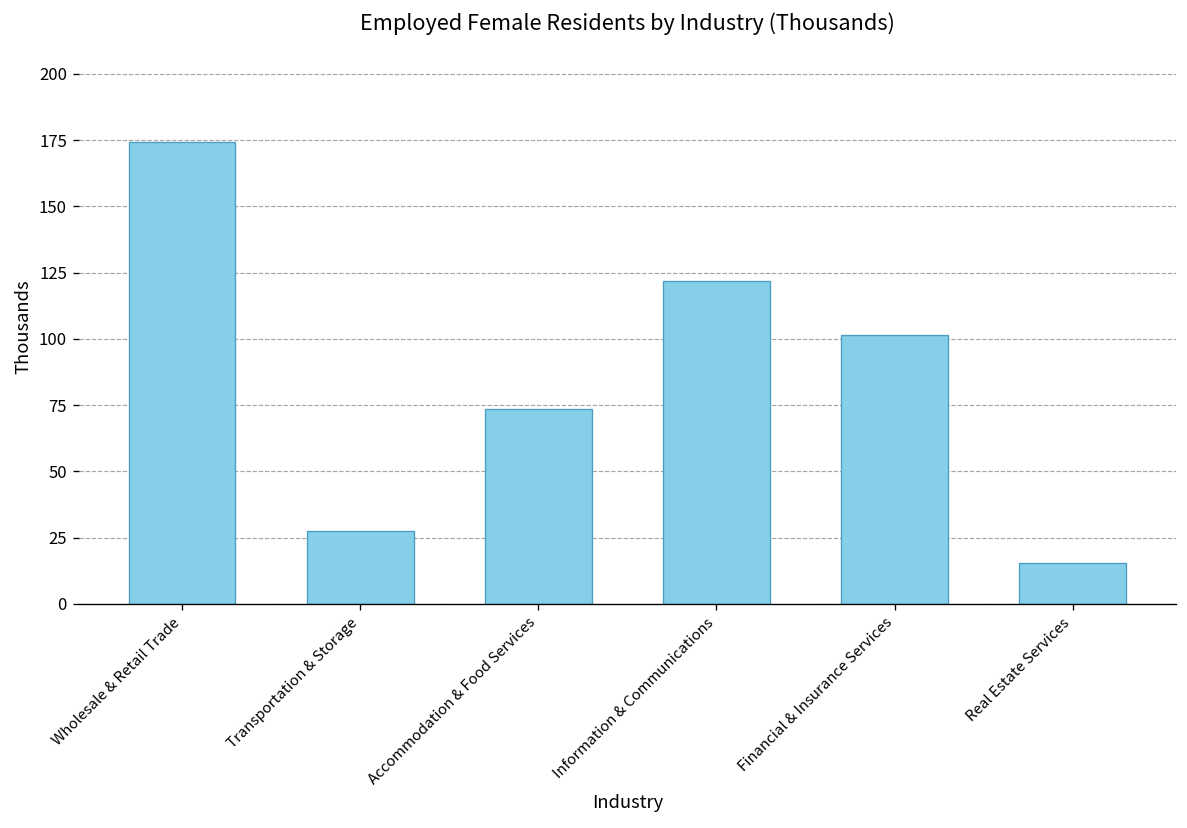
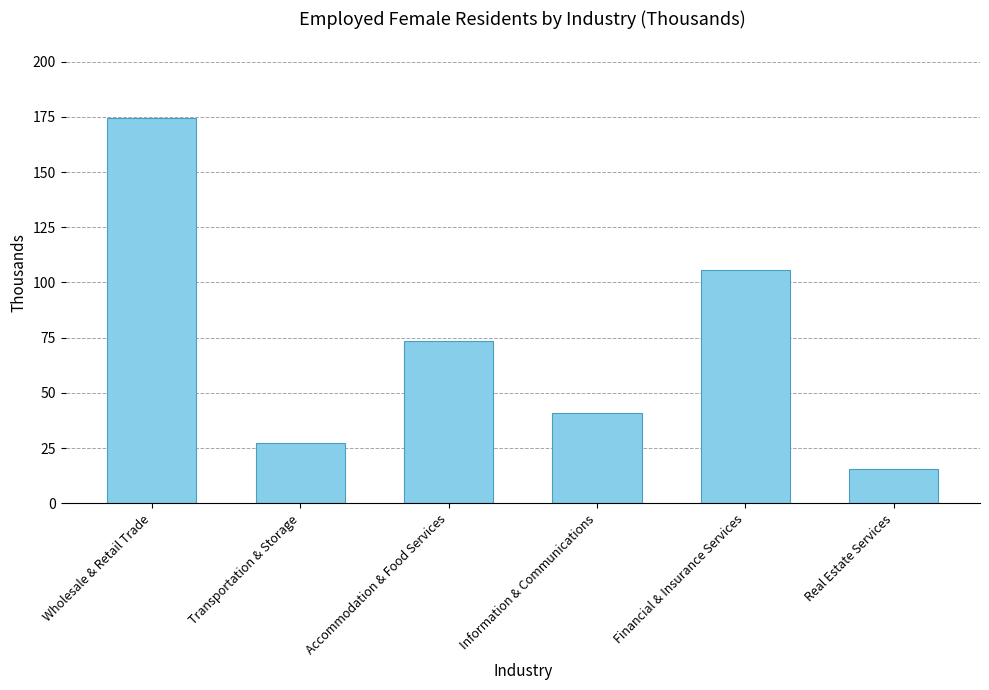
  {
    "Wholesale & Retail Trade": 174,
    "Transportation & Storage": 27,
    "Accommodation & Food Services": 74,
-   "Information & Communications": 122,
-   "Financial & Insurance Services": 101,
+   "Information & Communications": 41,
+   "Financial & Insurance Services": 106,
    "Real Estate Services": 16
  }
